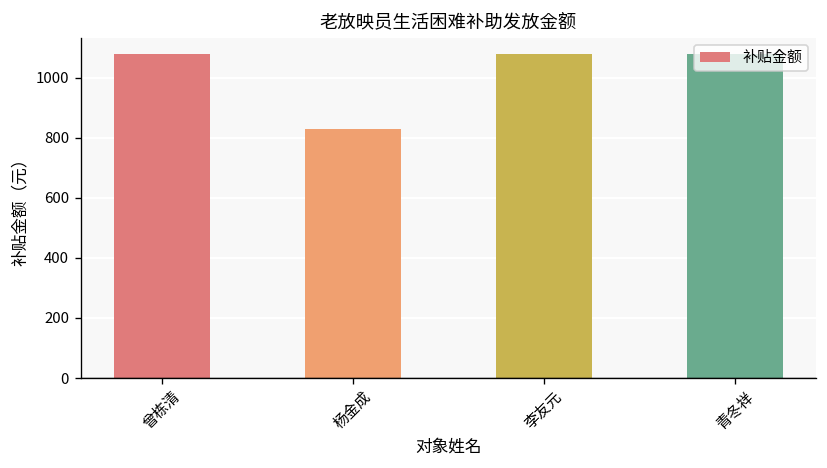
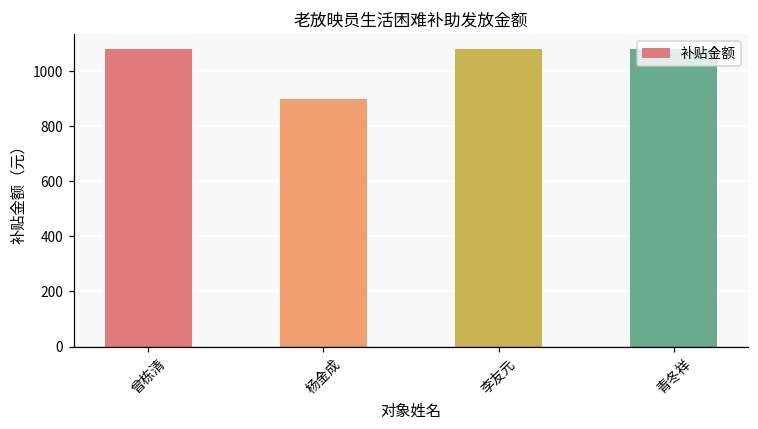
  {
    "曾栋清": 1080,
-   "杨金成": 830,
+   "杨金成": 900,
    "李友元": 1080
  }
